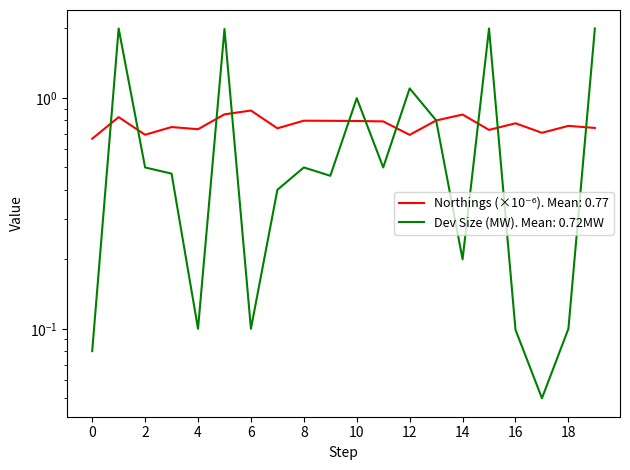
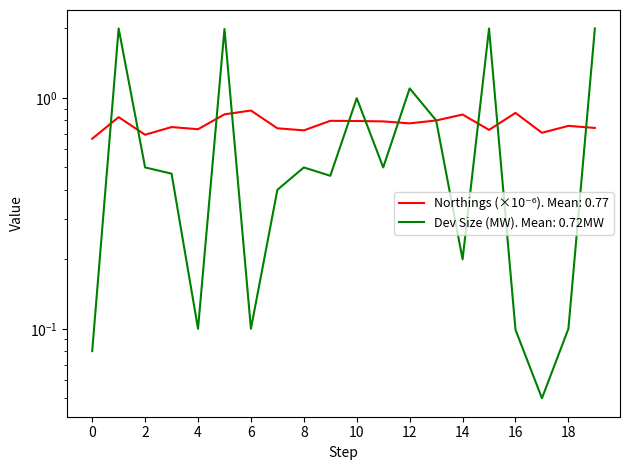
  {
    "Northings (×10⁻⁶). Mean: 0.77": {
      "0": 0.67,
      "2": 0.69,
      "4": 0.73,
      "6": 0.88,
-     "8": 0.80,
+     "8": 0.72,
      "10": 0.79,
-     "12": 0.69,
+     "12": 0.78,
      "14": 0.85,
-     "16": 0.78,
+     "16": 0.86,
      "18": 0.76
    },
    "Dev Size (MW). Mean: 0.72MW": {
      "0": 0.08,
      "2": 0.50,
      "4": 0.10,
      "6": 0.10,
      "8": 0.50,
      "10": 1.00,
      "12": 1.1,
      "14": 0.20,
      "16": 0.10,
      "18": 0.10
    }
  }
